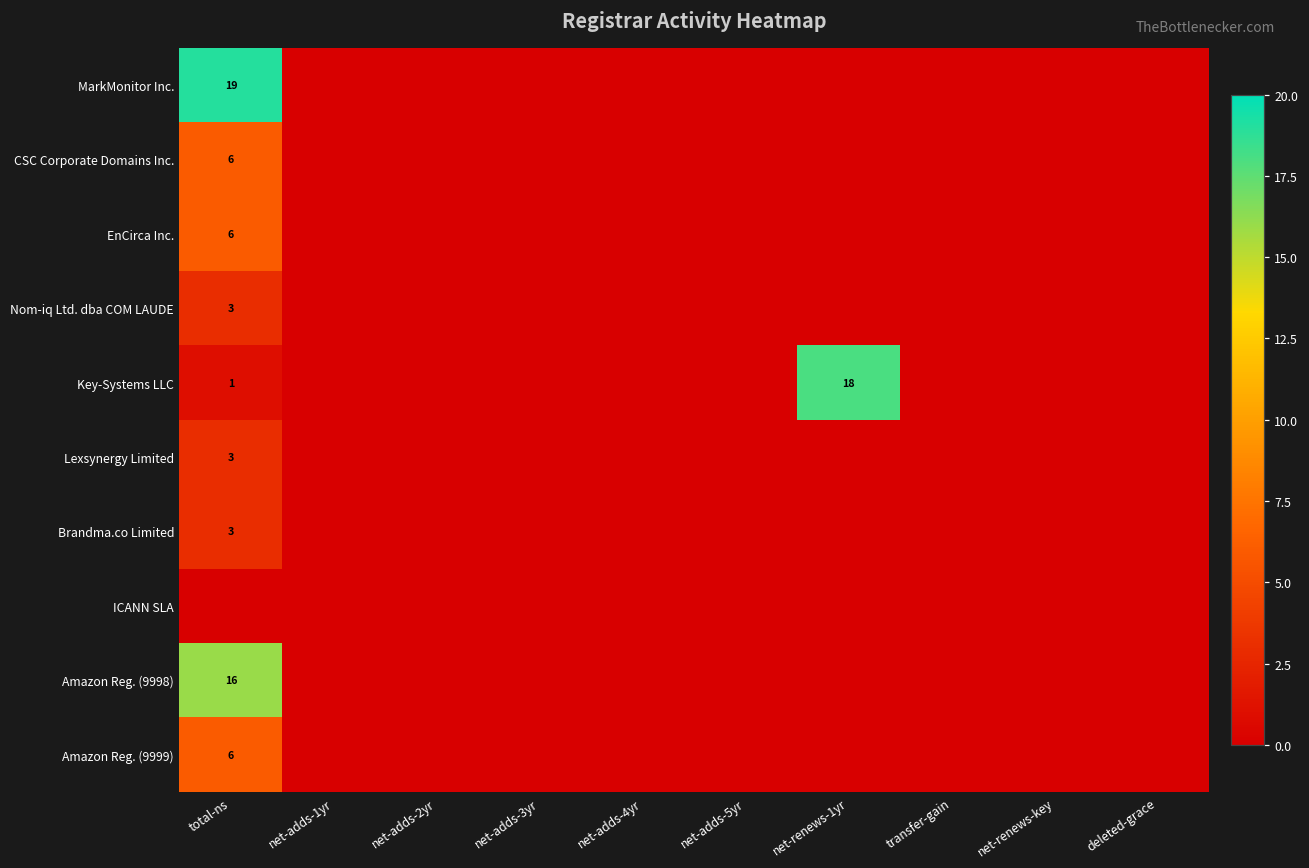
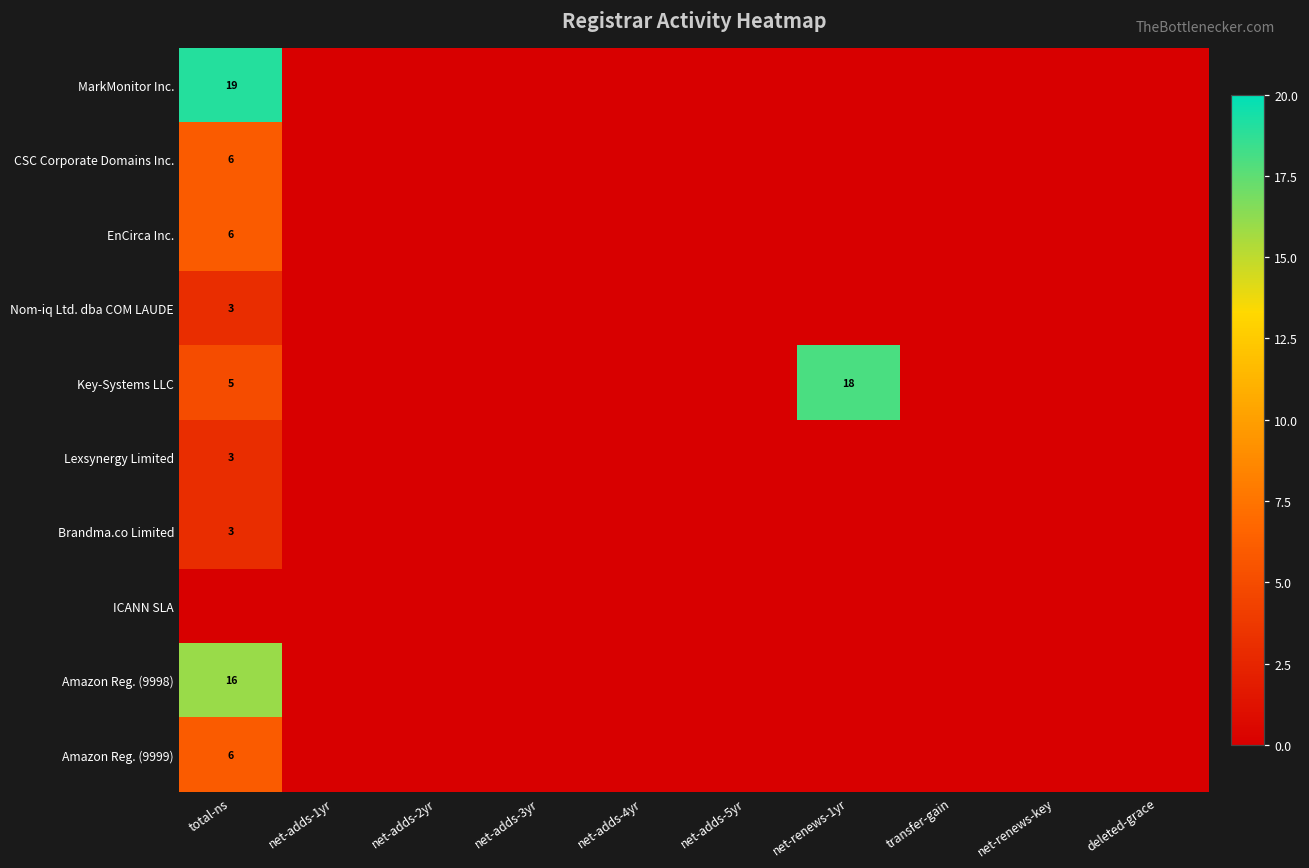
  {
    "MarkMonitor Inc.": {
      "total-ns": 19
    },
    "CSC Corporate Domains Inc.": {
      "total-ns": 6
    },
    "EnCirca Inc.": {
      "total-ns": 6
    },
    "Nom-iq Ltd. dba COM LAUDE": {
      "total-ns": 3
    },
    "Key-Systems LLC": {
-     "total-ns": 1,
+     "total-ns": 5,
      "net-renews-1yr": 18
    },
    "Lexsynergy Limited": {
      "total-ns": 3
    },
    "Brandma.co Limited": {
      "total-ns": 3
    },
    "Amazon Reg. (9998)": {
      "total-ns": 16
    },
    "Amazon Reg. (9999)": {
      "total-ns": 6
    }
  }
